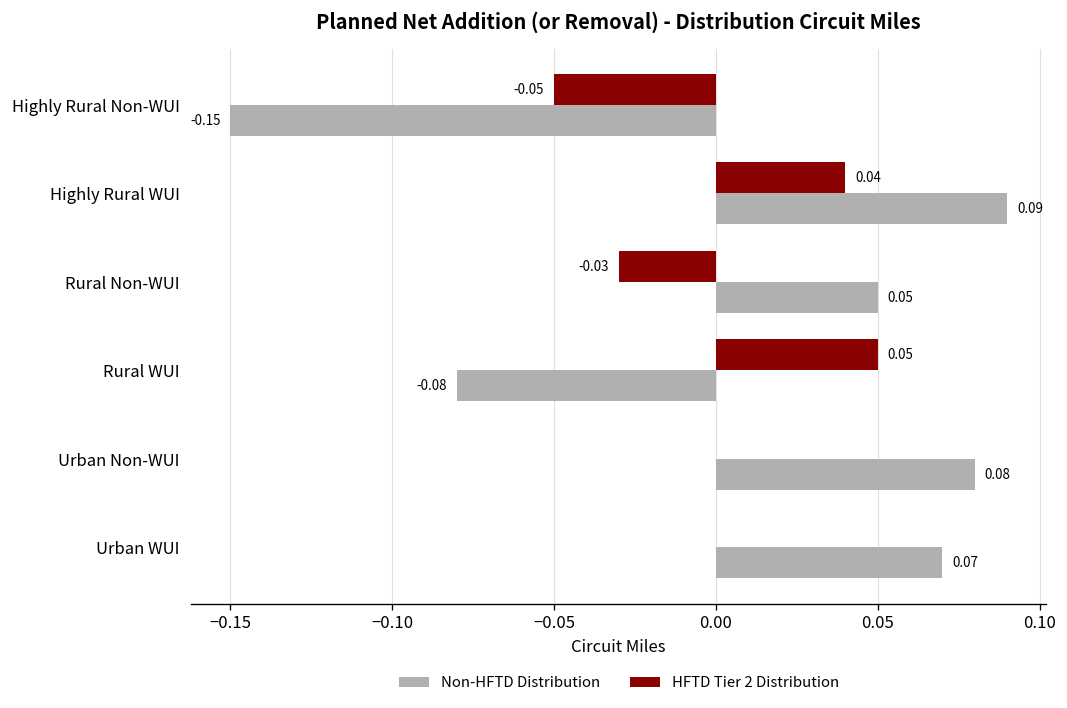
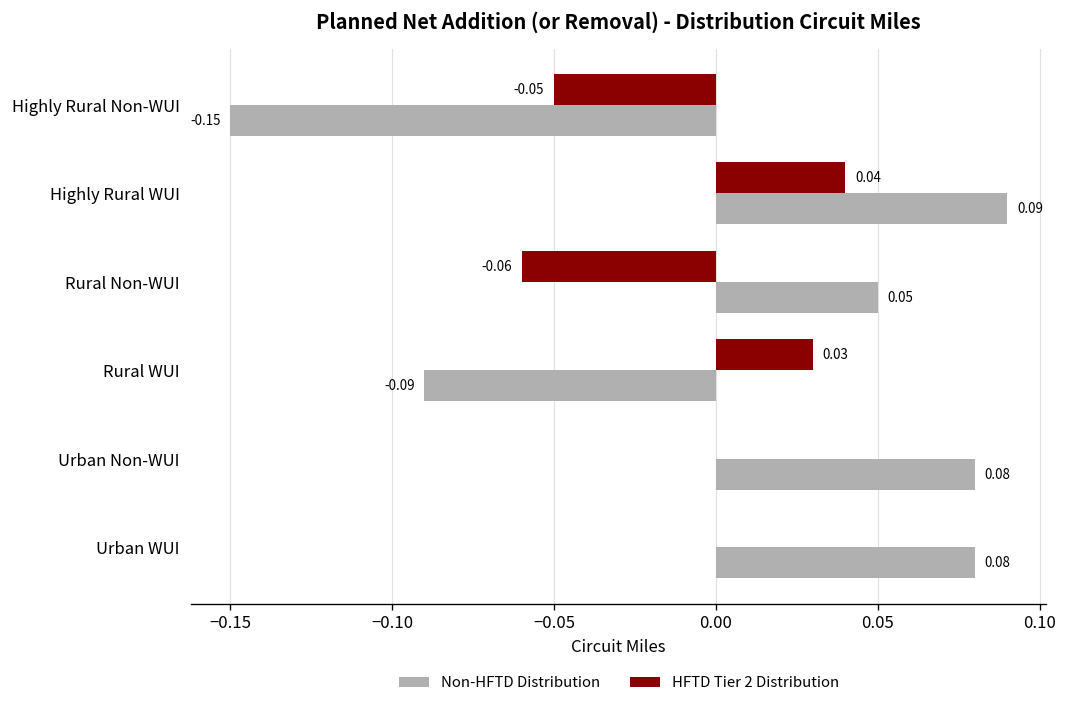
  {
    "Non-HFTD Distribution": {
      "Highly Rural Non-WUI": -0.15,
      "Highly Rural WUI": 0.09,
      "Rural Non-WUI": 0.05,
-     "Rural WUI": -0.08,
+     "Rural WUI": -0.09,
      "Urban Non-WUI": 0.08,
-     "Urban WUI": 0.07
+     "Urban WUI": 0.08
    },
    "HFTD Tier 2 Distribution": {
      "Highly Rural Non-WUI": -0.05,
      "Highly Rural WUI": 0.04,
-     "Rural Non-WUI": -0.03,
-     "Rural WUI": 0.05
+     "Rural Non-WUI": -0.06,
+     "Rural WUI": 0.03
    }
  }
